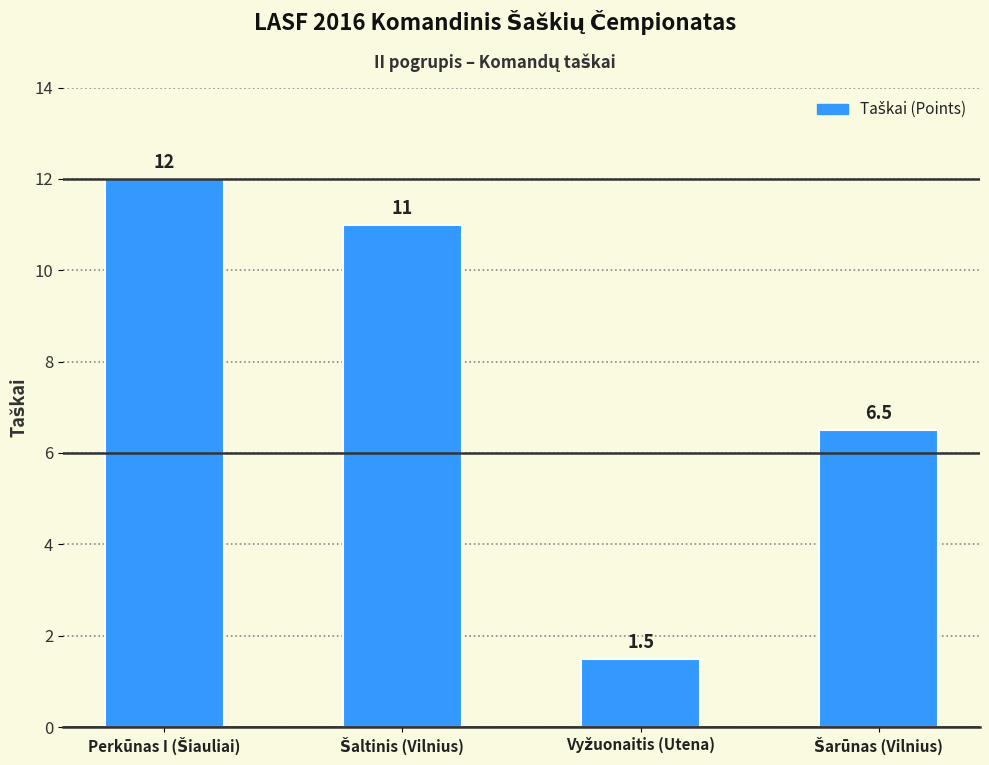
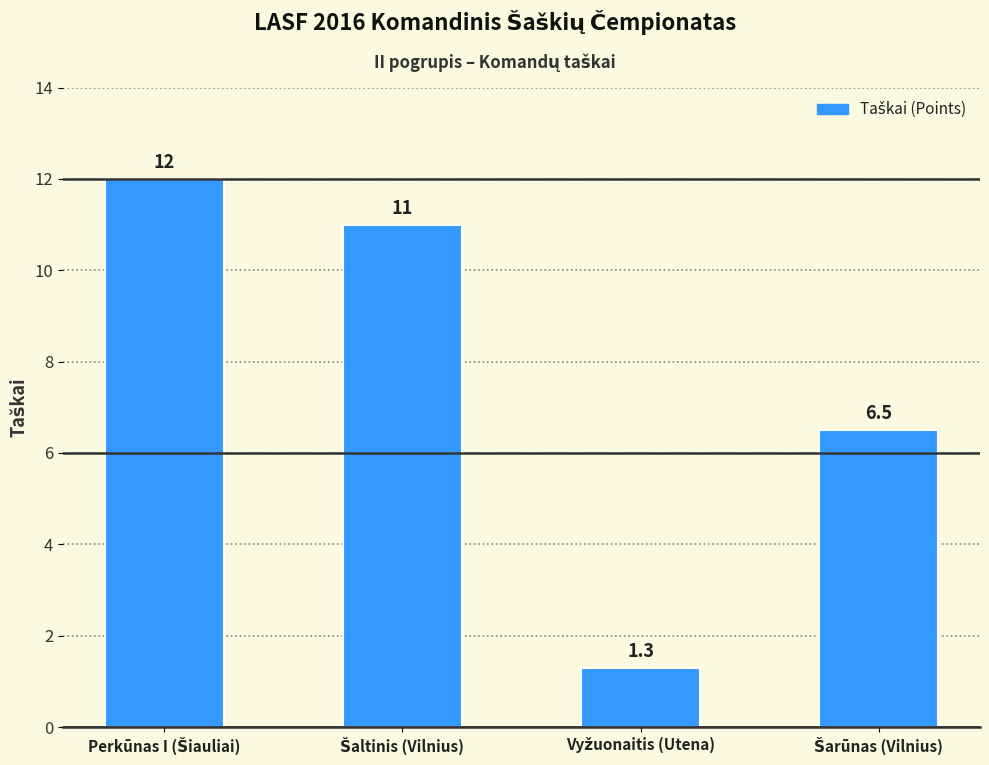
  {
    "Perkūnas I (Šiauliai)": 12,
    "Šaltinis (Vilnius)": 11,
-   "Vyžuonaitis (Utena)": 1.5,
+   "Vyžuonaitis (Utena)": 1.3,
    "Šarūnas (Vilnius)": 6.5
  }
